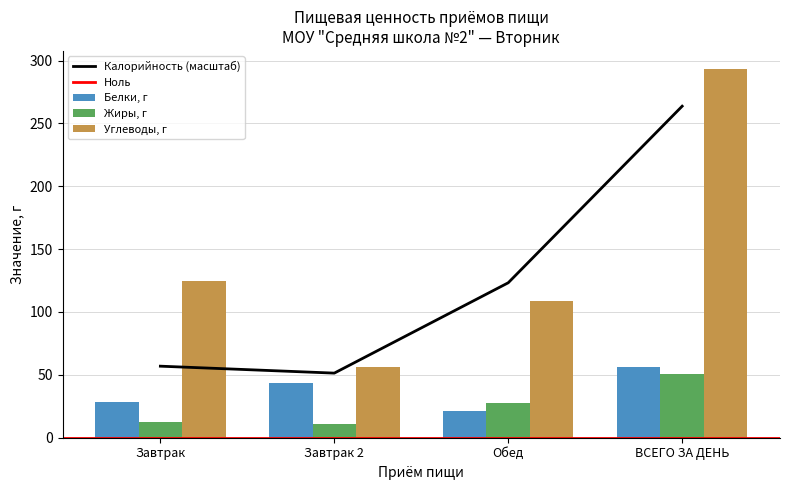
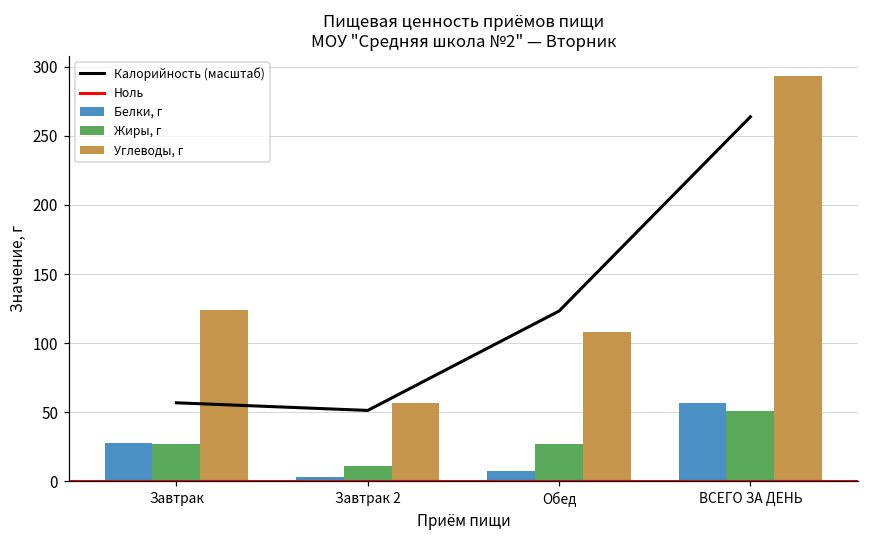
  {
    "Белки, г": {
      "Завтрак": 28,
-     "Завтрак 2": 43,
-     "Обед": 22,
+     "Завтрак 2": 4,
+     "Обед": 8,
      "ВСЕГО ЗА ДЕНЬ": 57
    },
    "Калорийность (масштаб)": {
      "Завтрак": 57,
      "Завтрак 2": 51,
      "Обед": 123,
      "ВСЕГО ЗА ДЕНЬ": 264
    },
    "Жиры, г": {
-     "Завтрак": 12,
+     "Завтрак": 27,
      "Завтрак 2": 11,
      "Обед": 27,
      "ВСЕГО ЗА ДЕНЬ": 51
    },
    "Углеводы, г": {
      "Завтрак": 124,
      "Завтрак 2": 57,
      "Обед": 108,
      "ВСЕГО ЗА ДЕНЬ": 293
    }
  }
